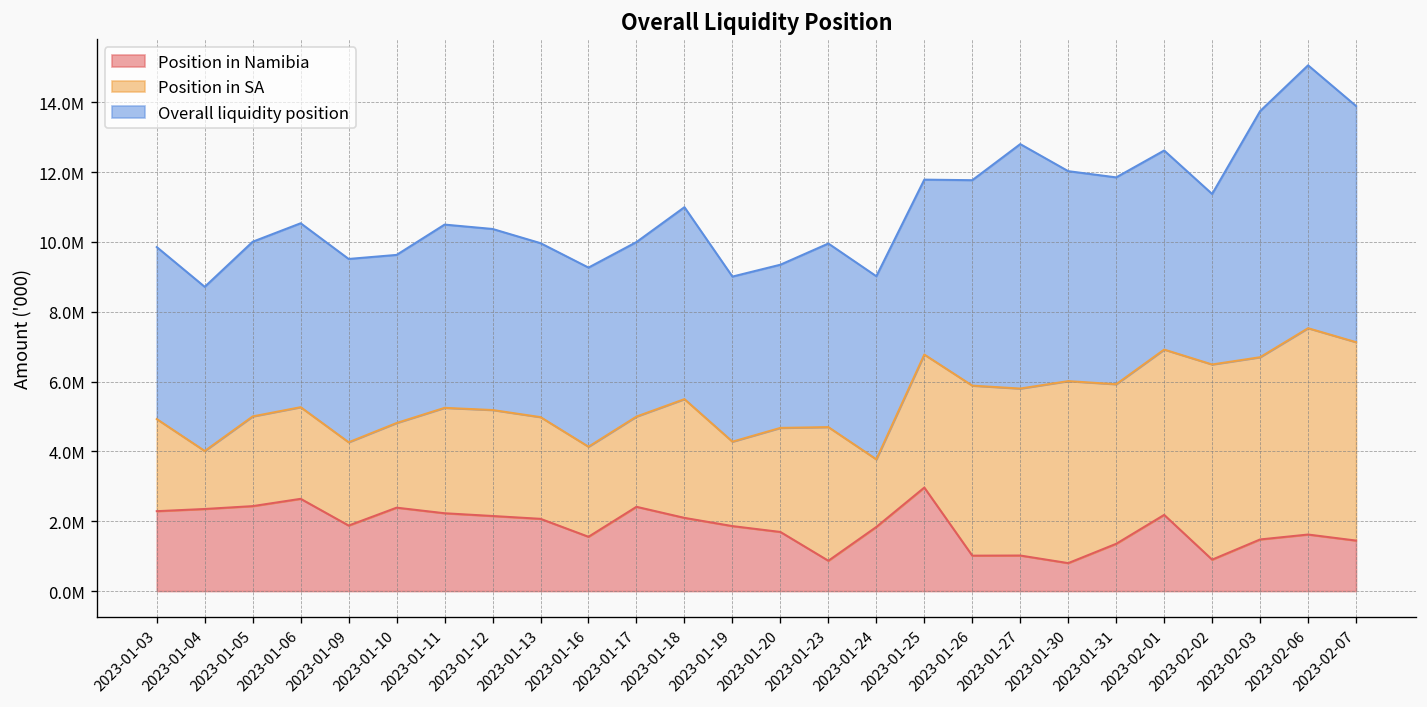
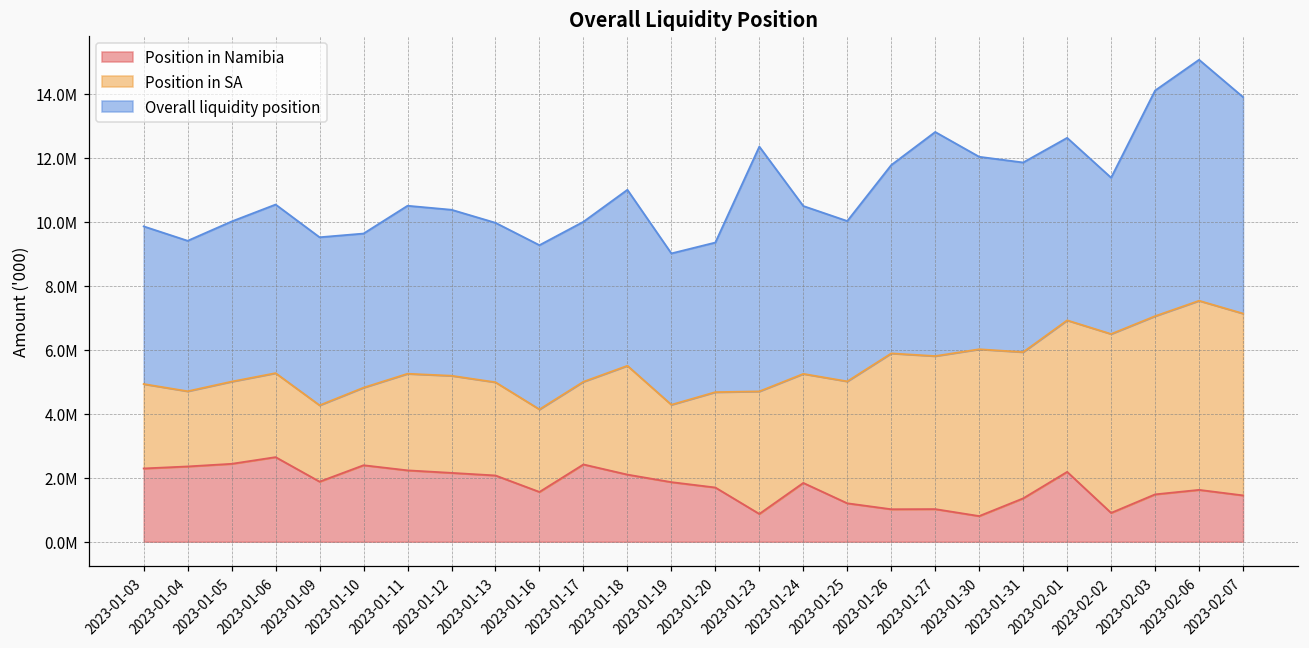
  {
    "Position in Namibia": {
      "2023-01-03": 2300000,
      "2023-01-04": 2400000,
      "2023-01-05": 2400000,
      "2023-01-06": 2600000,
      "2023-01-09": 1900000,
      "2023-01-10": 2400000,
      "2023-01-11": 2200000,
      "2023-01-12": 2200000,
      "2023-01-13": 2100000,
      "2023-01-16": 1600000,
      "2023-01-17": 2400000,
      "2023-01-18": 2100000,
      "2023-01-19": 1900000,
      "2023-01-20": 1700000,
      "2023-01-23": 900000,
      "2023-01-24": 1800000,
-     "2023-01-25": 3000000,
+     "2023-01-25": 1200000,
      "2023-01-26": 1000000,
      "2023-01-27": 1000000,
      "2023-01-30": 800000,
      "2023-01-31": 1400000,
      "2023-02-01": 2200000,
      "2023-02-02": 900000,
      "2023-02-03": 1500000,
      "2023-02-06": 1600000,
      "2023-02-07": 1400000
    },
    "Position in SA": {
      "2023-01-03": 2600000,
-     "2023-01-04": 1700000,
+     "2023-01-04": 2300000,
      "2023-01-05": 2600000,
      "2023-01-06": 2600000,
      "2023-01-09": 2400000,
      "2023-01-10": 2400000,
      "2023-01-11": 3000000,
      "2023-01-12": 3000000,
      "2023-01-13": 2900000,
      "2023-01-16": 2600000,
      "2023-01-17": 2600000,
      "2023-01-18": 3400000,
      "2023-01-19": 2400000,
      "2023-01-20": 3000000,
      "2023-01-23": 3800000,
-     "2023-01-24": 1900000,
+     "2023-01-24": 3400000,
      "2023-01-25": 3800000,
      "2023-01-26": 4900000,
      "2023-01-27": 4800000,
      "2023-01-30": 5200000,
      "2023-01-31": 4600000,
      "2023-02-01": 4700000,
      "2023-02-02": 5600000,
-     "2023-02-03": 5200000,
+     "2023-02-03": 5600000,
      "2023-02-06": 5900000,
      "2023-02-07": 5700000
    },
    "Overall liquidity position": {
      "2023-01-03": 4900000,
      "2023-01-04": 4700000,
      "2023-01-05": 5000000,
      "2023-01-06": 5300000,
      "2023-01-09": 5200000,
      "2023-01-10": 4800000,
      "2023-01-11": 5200000,
      "2023-01-12": 5200000,
      "2023-01-13": 5000000,
      "2023-01-16": 5100000,
      "2023-01-17": 5000000,
      "2023-01-18": 5500000,
      "2023-01-19": 4700000,
      "2023-01-20": 4700000,
-     "2023-01-23": 5300000,
+     "2023-01-23": 7600000,
      "2023-01-24": 5200000,
      "2023-01-25": 5000000,
      "2023-01-26": 5900000,
      "2023-01-27": 7000000,
      "2023-01-30": 6000000,
      "2023-01-31": 5900000,
      "2023-02-01": 5700000,
      "2023-02-02": 4900000,
      "2023-02-03": 7000000,
      "2023-02-06": 7500000,
      "2023-02-07": 6800000
    }
  }
